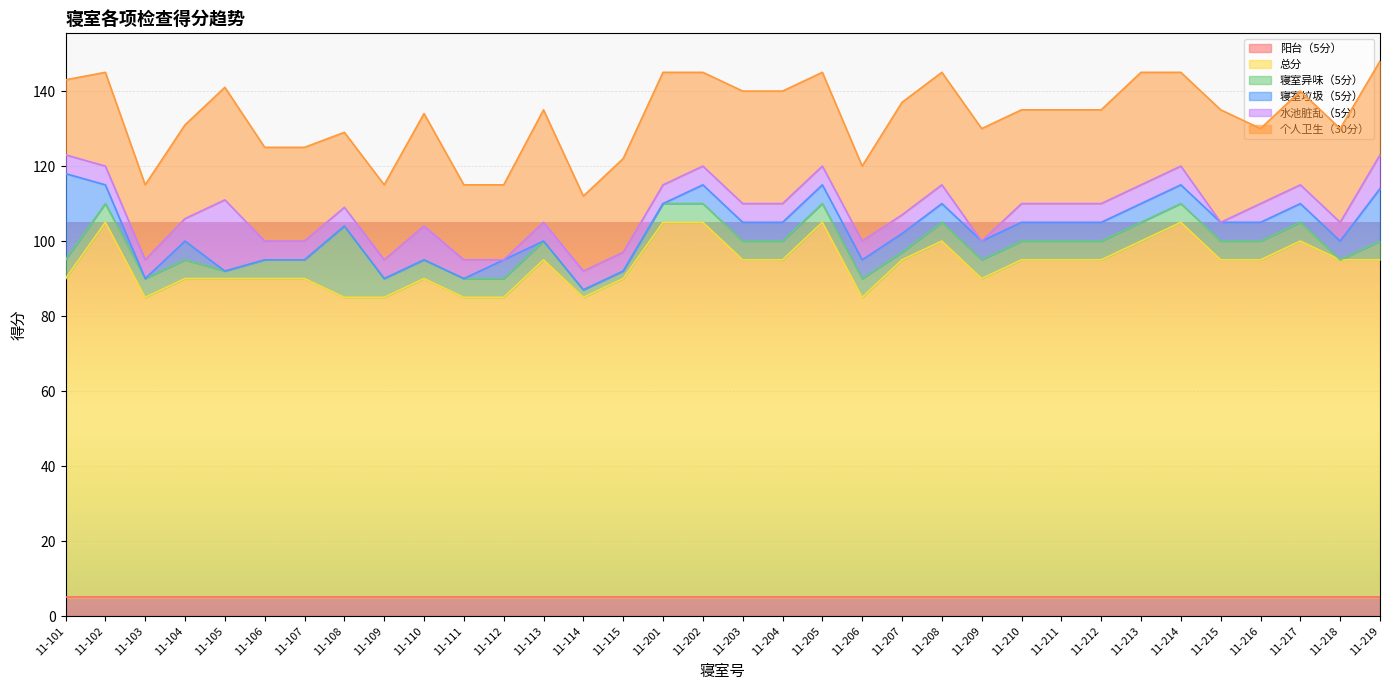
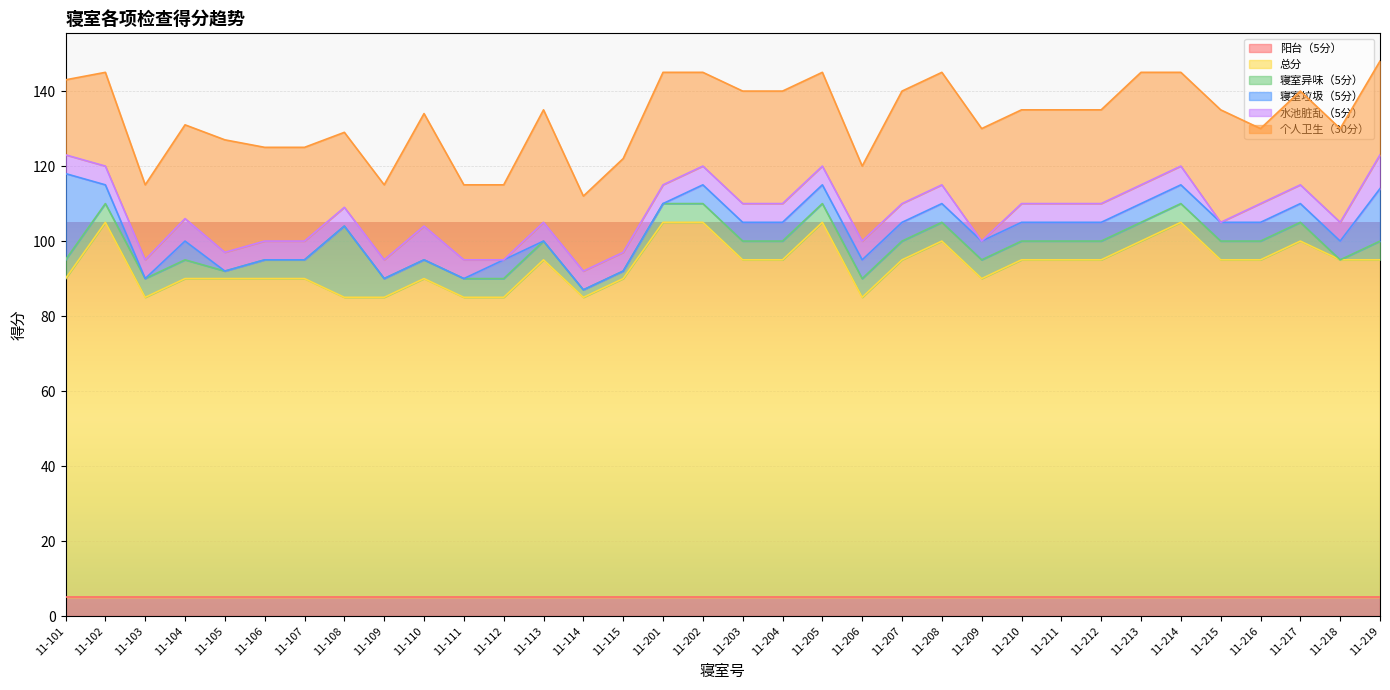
  {
    "寝室异味（5分）": {
      "11-101": 5,
      "11-102": 5,
      "11-104": 5,
      "11-112": 5,
      "11-202": 5,
      "11-203": 5,
      "11-204": 5,
      "11-205": 5,
      "11-206": 5,
-     "11-207": 2,
+     "11-207": 5,
      "11-208": 5,
      "11-209": 5,
      "11-210": 5,
      "11-211": 5,
      "11-212": 5,
      "11-213": 5,
      "11-214": 5,
      "11-215": 5,
      "11-216": 5,
      "11-217": 5,
      "11-219": 5
    },
    "寝室垃圾（5分）": {
      "11-101": 23,
      "11-102": 5,
      "11-104": 5,
      "11-202": 5,
      "11-203": 5,
      "11-204": 5,
      "11-205": 5,
      "11-206": 5,
      "11-207": 5,
      "11-208": 5,
      "11-210": 5,
      "11-211": 5,
      "11-212": 5,
      "11-213": 5,
      "11-214": 5,
      "11-216": 5,
      "11-217": 5,
      "11-218": 5,
      "11-219": 14
    },
    "水池脏乱（5分）": {
      "11-101": 5,
      "11-102": 5,
      "11-103": 5,
      "11-104": 6,
-     "11-105": 19,
+     "11-105": 5,
      "11-106": 5,
      "11-107": 5,
      "11-108": 5,
      "11-109": 5,
      "11-110": 9,
      "11-111": 5,
      "11-113": 5,
      "11-114": 5,
      "11-115": 5,
      "11-201": 5,
      "11-202": 5,
      "11-203": 5,
      "11-204": 5,
      "11-205": 5,
      "11-206": 5,
      "11-207": 5,
      "11-208": 5,
      "11-210": 5,
      "11-211": 5,
      "11-212": 5,
      "11-213": 5,
      "11-214": 5,
      "11-216": 5,
      "11-217": 5,
      "11-218": 5,
      "11-219": 9
    }
  }
